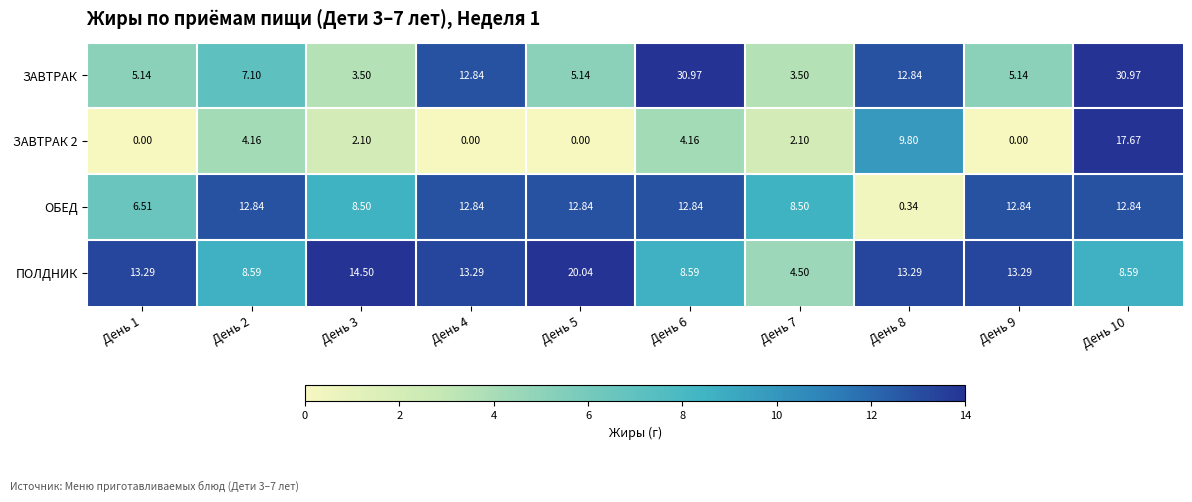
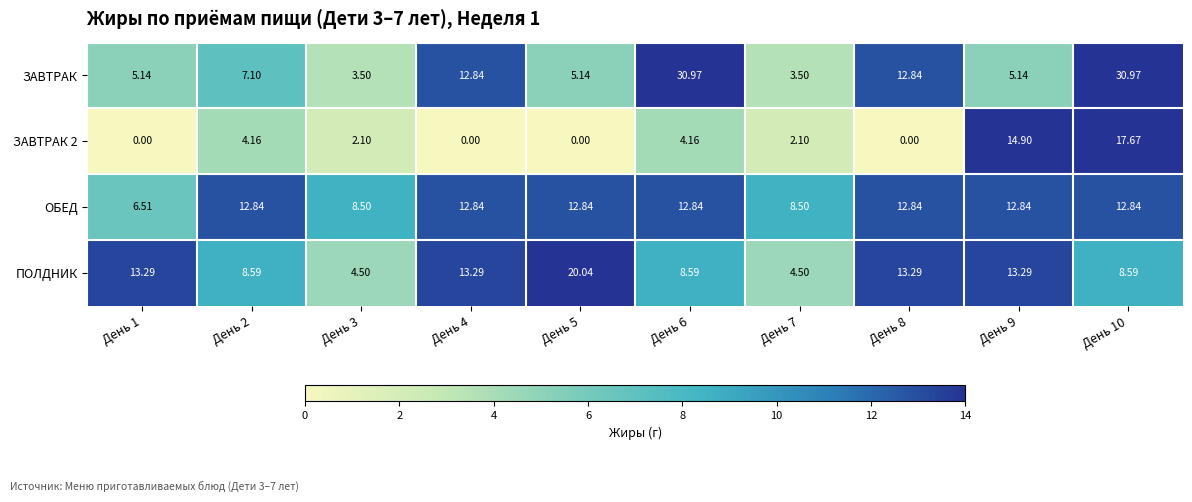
  {
    "ЗАВТРАК": {
      "День 1": 5.14,
      "День 2": 7.10,
      "День 3": 3.50,
      "День 4": 12.84,
      "День 5": 5.14,
      "День 6": 30.97,
      "День 7": 3.50,
      "День 8": 12.84,
      "День 9": 5.14,
      "День 10": 30.97
    },
    "ЗАВТРАК 2": {
      "День 1": 0.00,
      "День 2": 4.16,
      "День 3": 2.10,
      "День 4": 0.00,
      "День 5": 0.00,
      "День 6": 4.16,
      "День 7": 2.10,
-     "День 8": 9.80,
-     "День 9": 0.00,
+     "День 8": 0.00,
+     "День 9": 14.90,
      "День 10": 17.67
    },
    "ОБЕД": {
      "День 1": 6.51,
      "День 2": 12.84,
      "День 3": 8.50,
      "День 4": 12.84,
      "День 5": 12.84,
      "День 6": 12.84,
      "День 7": 8.50,
-     "День 8": 0.34,
+     "День 8": 12.84,
      "День 9": 12.84,
      "День 10": 12.84
    },
    "ПОЛДНИК": {
      "День 1": 13.29,
      "День 2": 8.59,
-     "День 3": 14.50,
+     "День 3": 4.50,
      "День 4": 13.29,
      "День 5": 20.04,
      "День 6": 8.59,
      "День 7": 4.50,
      "День 8": 13.29,
      "День 9": 13.29,
      "День 10": 8.59
    }
  }
